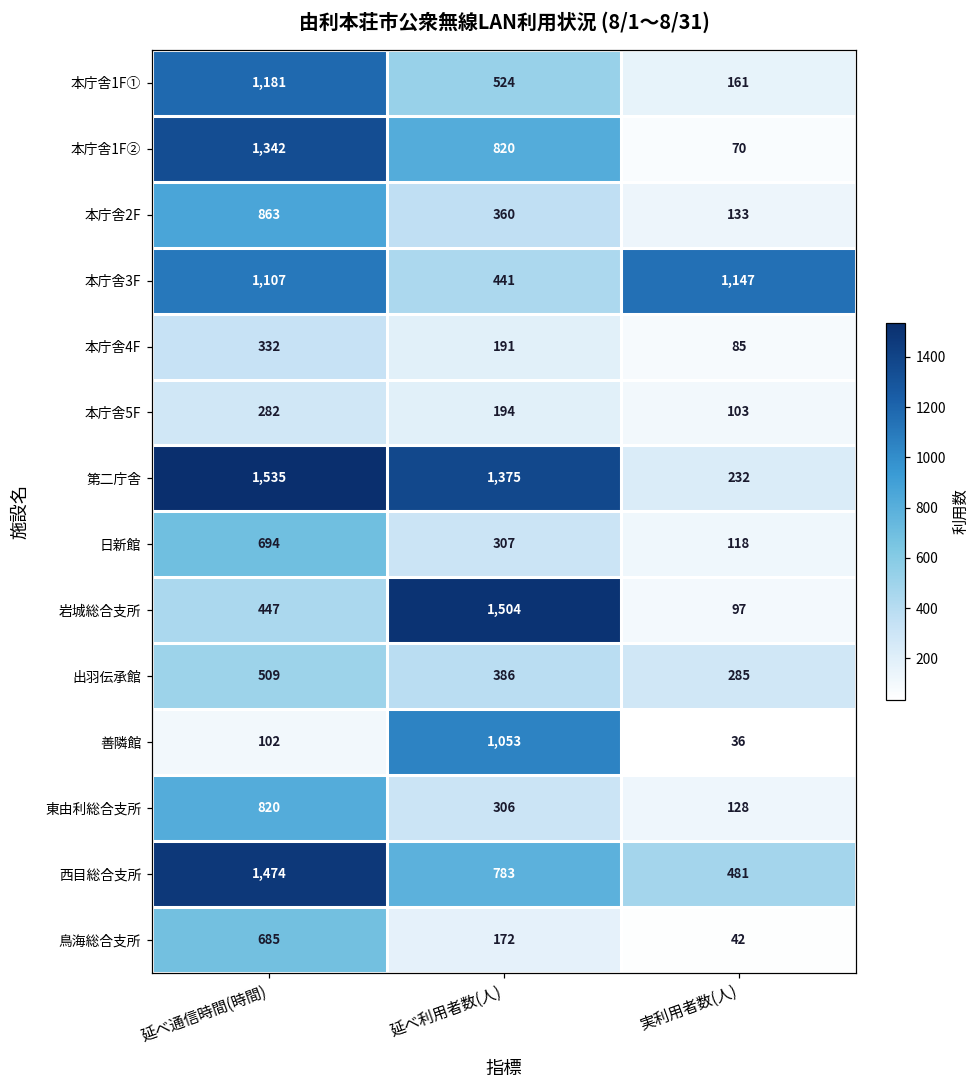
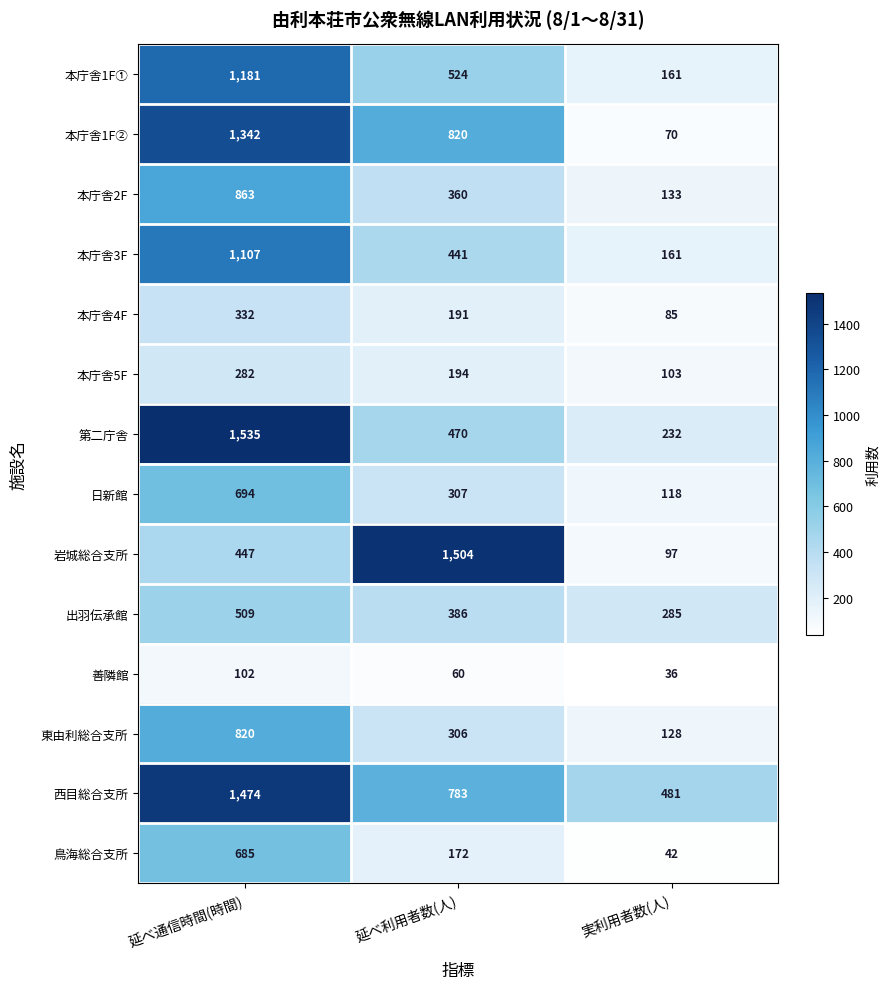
  {
    "本庁舎1F①": {
      "延べ通信時間(時間)": "1,181",
      "延べ利用者数(人)": "524",
      "実利用者数(人)": "161"
    },
    "本庁舎1F②": {
      "延べ通信時間(時間)": "1,342",
      "延べ利用者数(人)": "820",
      "実利用者数(人)": "70"
    },
    "本庁舎2F": {
      "延べ通信時間(時間)": "863",
      "延べ利用者数(人)": "360",
      "実利用者数(人)": "133"
    },
    "本庁舎3F": {
      "延べ通信時間(時間)": "1,107",
      "延べ利用者数(人)": "441",
-     "実利用者数(人)": "1,147"
+     "実利用者数(人)": "161"
    },
    "本庁舎4F": {
      "延べ通信時間(時間)": "332",
      "延べ利用者数(人)": "191",
      "実利用者数(人)": "85"
    },
    "本庁舎5F": {
      "延べ通信時間(時間)": "282",
      "延べ利用者数(人)": "194",
      "実利用者数(人)": "103"
    },
    "第二庁舎": {
      "延べ通信時間(時間)": "1,535",
-     "延べ利用者数(人)": "1,375",
+     "延べ利用者数(人)": "470",
      "実利用者数(人)": "232"
    },
    "日新館": {
      "延べ通信時間(時間)": "694",
      "延べ利用者数(人)": "307",
      "実利用者数(人)": "118"
    },
    "岩城総合支所": {
      "延べ通信時間(時間)": "447",
      "延べ利用者数(人)": "1,504",
      "実利用者数(人)": "97"
    },
    "出羽伝承館": {
      "延べ通信時間(時間)": "509",
      "延べ利用者数(人)": "386",
      "実利用者数(人)": "285"
    },
    "善隣館": {
      "延べ通信時間(時間)": "102",
-     "延べ利用者数(人)": "1,053",
+     "延べ利用者数(人)": "60",
      "実利用者数(人)": "36"
    },
    "東由利総合支所": {
      "延べ通信時間(時間)": "820",
      "延べ利用者数(人)": "306",
      "実利用者数(人)": "128"
    },
    "西目総合支所": {
      "延べ通信時間(時間)": "1,474",
      "延べ利用者数(人)": "783",
      "実利用者数(人)": "481"
    },
    "鳥海総合支所": {
      "延べ通信時間(時間)": "685",
      "延べ利用者数(人)": "172",
      "実利用者数(人)": "42"
    }
  }
